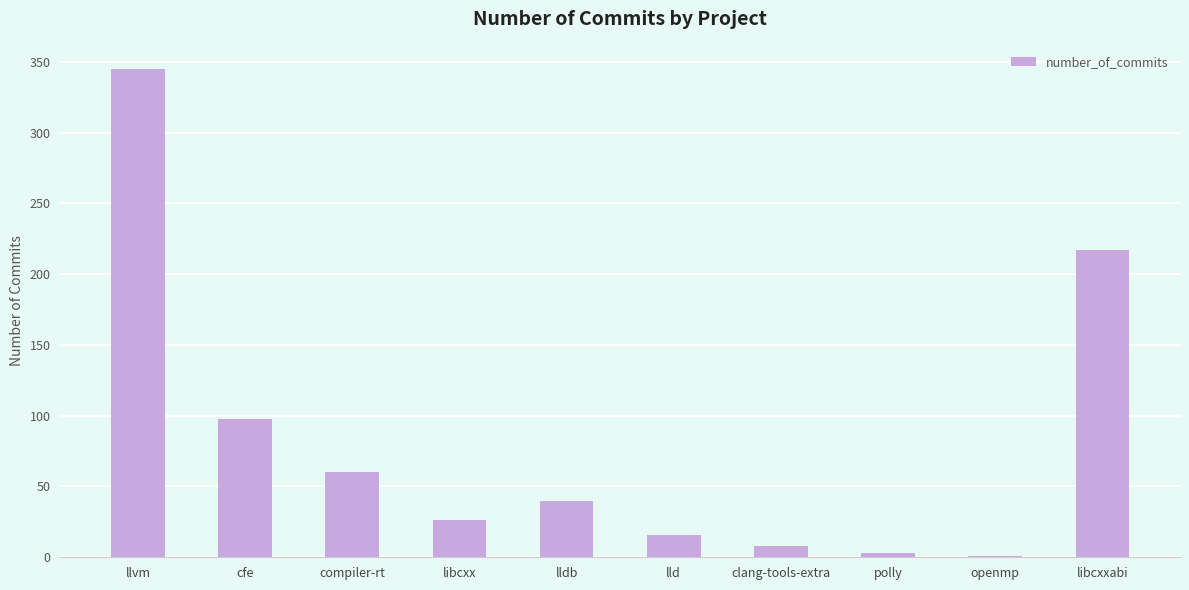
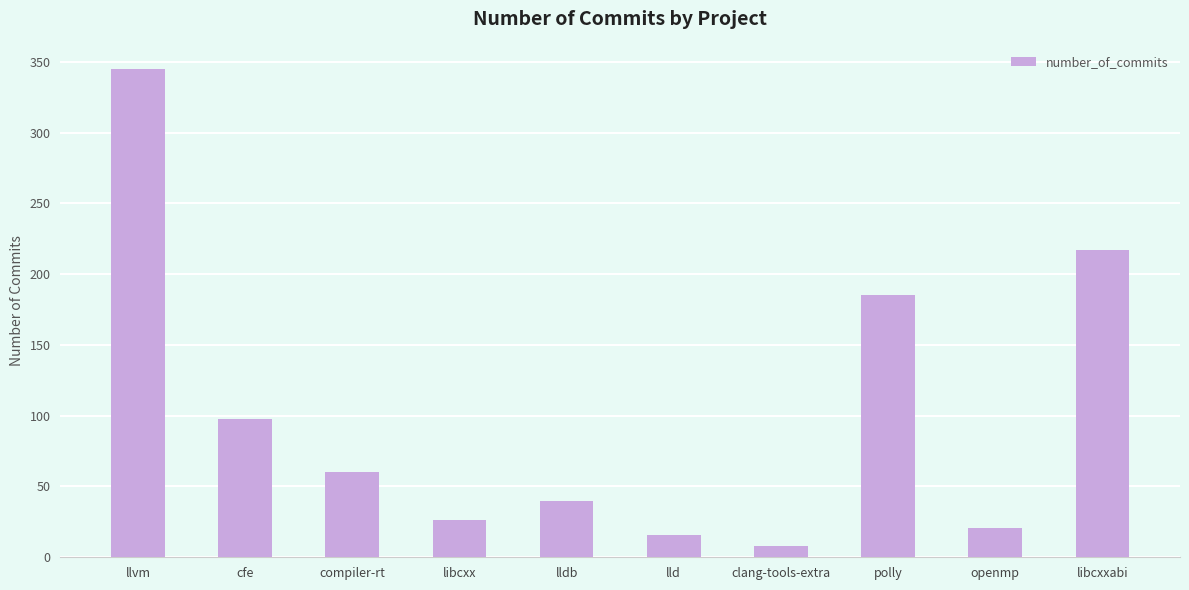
  {
    "llvm": 345,
    "cfe": 98,
    "compiler-rt": 60,
    "libcxx": 26,
    "lldb": 40,
    "lld": 16,
    "clang-tools-extra": 8,
-   "polly": 3,
-   "openmp": 1,
+   "polly": 185,
+   "openmp": 21,
    "libcxxabi": 217
  }
